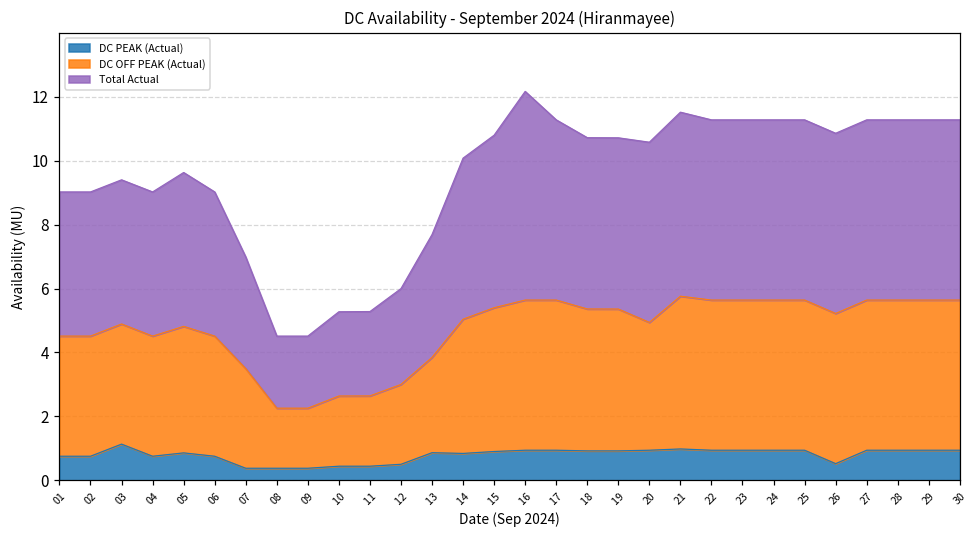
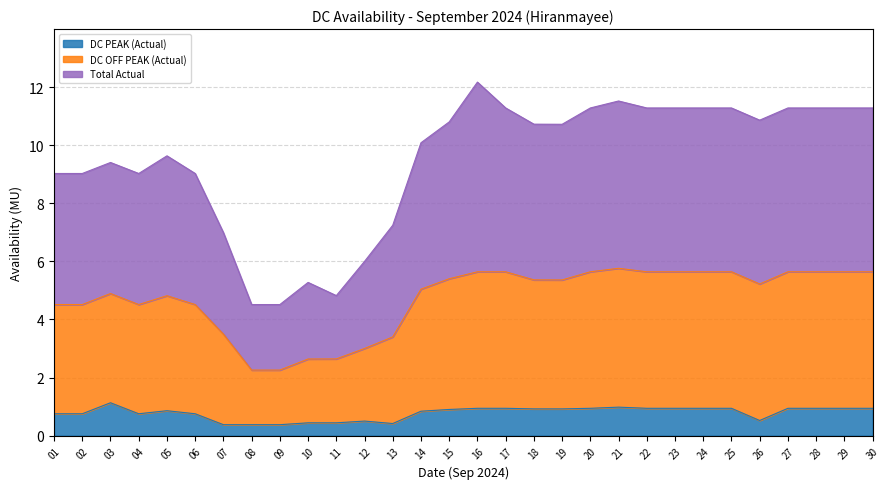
  {
    "DC PEAK (Actual)": {
      "01": 0.8,
      "02": 0.8,
      "03": 1.1,
      "04": 0.8,
      "05": 0.9,
      "06": 0.8,
      "07": 0.4,
      "08": 0.4,
      "09": 0.4,
      "10": 0.4,
      "11": 0.4,
      "12": 0.5,
-     "13": 0.9,
+     "13": 0.4,
      "14": 0.8,
      "15": 0.9,
      "16": 0.9,
      "17": 0.9,
      "18": 0.9,
      "19": 0.9,
      "20": 0.9,
      "21": 1.0,
      "22": 0.9,
      "23": 0.9,
      "24": 0.9,
      "25": 0.9,
      "26": 0.5,
      "27": 0.9,
      "28": 0.9,
      "29": 0.9,
      "30": 0.9
    },
    "DC OFF PEAK (Actual)": {
      "01": 3.8,
      "02": 3.8,
      "03": 3.8,
      "04": 3.8,
      "05": 4.0,
      "06": 3.8,
      "07": 3.1,
      "08": 1.9,
      "09": 1.9,
      "10": 2.2,
      "11": 2.2,
      "12": 2.5,
      "13": 3.0,
      "14": 4.2,
      "15": 4.5,
      "16": 4.7,
      "17": 4.7,
      "18": 4.4,
      "19": 4.4,
-     "20": 4.0,
+     "20": 4.7,
      "21": 4.8,
      "22": 4.7,
      "23": 4.7,
      "24": 4.7,
      "25": 4.7,
      "26": 4.7,
      "27": 4.7,
      "28": 4.7,
      "29": 4.7,
      "30": 4.7
    },
    "Total Actual": {
      "01": 4.5,
      "02": 4.5,
      "03": 4.5,
      "04": 4.5,
      "05": 4.8,
      "06": 4.5,
      "07": 3.5,
      "08": 2.3,
      "09": 2.3,
      "10": 2.6,
-     "11": 2.6,
+     "11": 2.2,
      "12": 3.0,
      "13": 3.8,
      "14": 5.0,
      "15": 5.4,
      "16": 6.5,
      "17": 5.6,
      "18": 5.4,
      "19": 5.4,
      "20": 5.6,
      "21": 5.8,
      "22": 5.6,
      "23": 5.6,
      "24": 5.6,
      "25": 5.6,
      "26": 5.6,
      "27": 5.6,
      "28": 5.6,
      "29": 5.6,
      "30": 5.6
    }
  }
